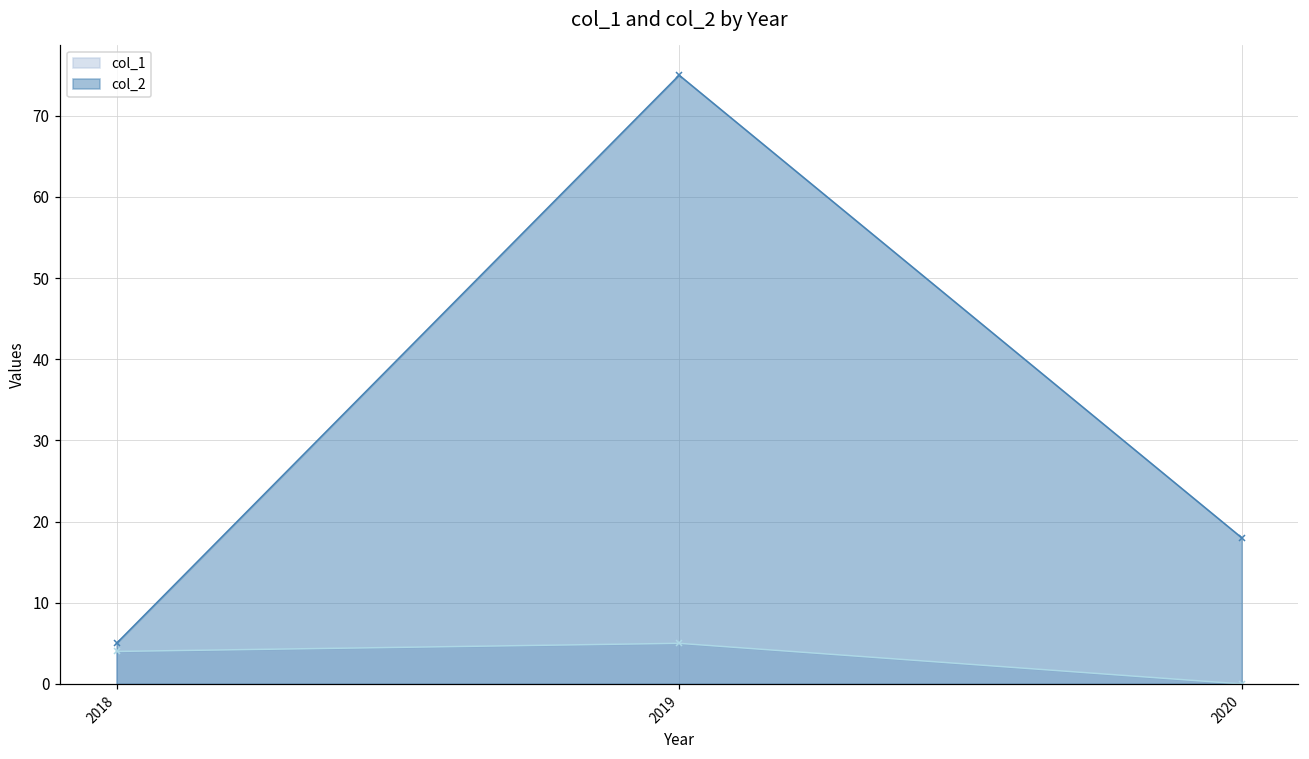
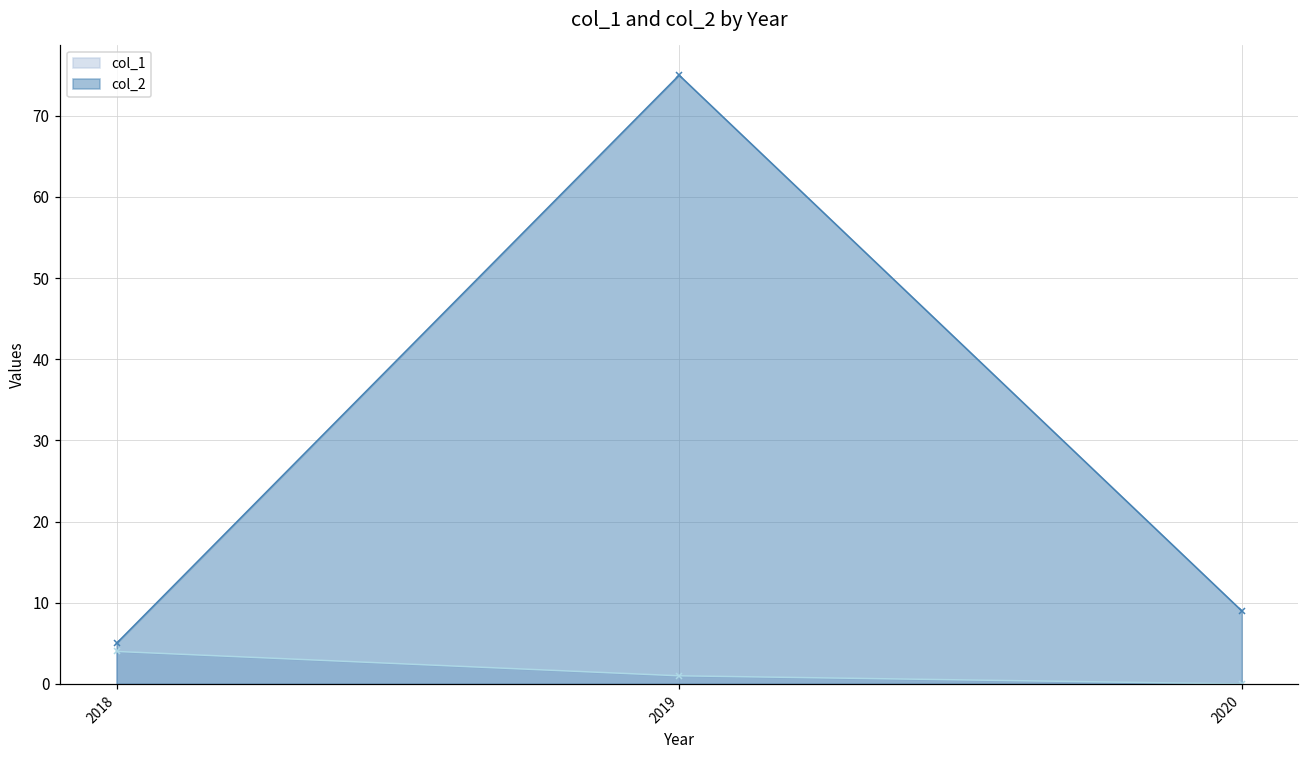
  {
    "col_1": {
      "2018": 4,
-     "2019": 5,
+     "2019": 1,
      "2020": 0
    },
    "col_2": {
      "2018": 5,
      "2019": 75,
-     "2020": 18
+     "2020": 9
    }
  }
